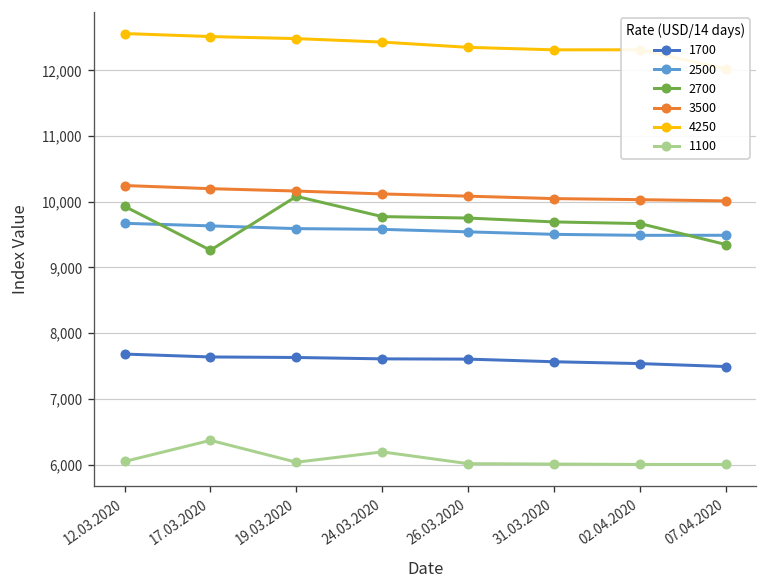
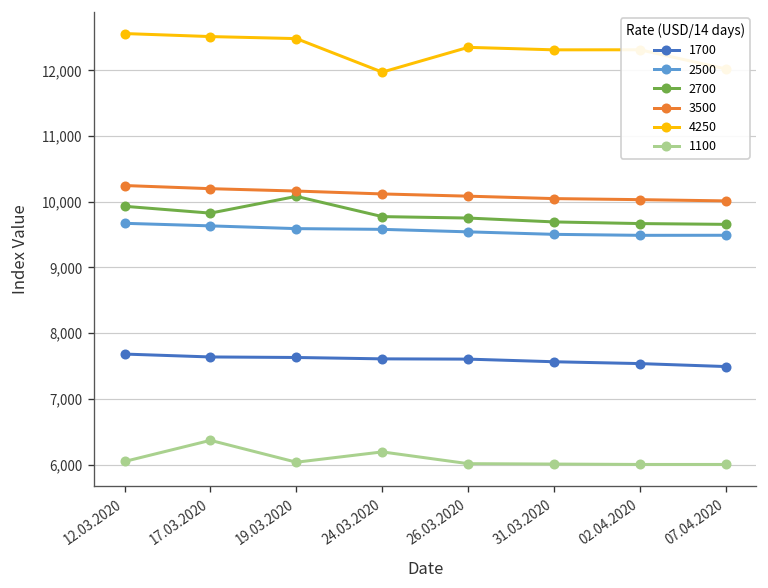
  {
    "2700": {
      "12.03.2020": "9,900",
-     "17.03.2020": "9,300",
+     "17.03.2020": "9,800",
      "19.03.2020": "10,100",
      "24.03.2020": "9,800",
      "26.03.2020": "9,800",
      "31.03.2020": "9,700",
      "02.04.2020": "9,700",
-     "07.04.2020": "9,300"
+     "07.04.2020": "9,700"
    },
    "3500": {
      "12.03.2020": "10,200",
      "17.03.2020": "10,200",
      "19.03.2020": "10,200",
      "24.03.2020": "10,100",
      "26.03.2020": "10,100",
      "31.03.2020": "10,000",
      "02.04.2020": "10,000",
      "07.04.2020": "10,000"
    },
    "4250": {
      "12.03.2020": "12,600",
      "17.03.2020": "12,500",
      "19.03.2020": "12,500",
-     "24.03.2020": "12,400",
+     "24.03.2020": "12,000",
      "26.03.2020": "12,400",
      "31.03.2020": "12,300"
    },
    "1100": {
      "12.03.2020": "6,000",
      "17.03.2020": "6,400",
      "19.03.2020": "6,000",
      "24.03.2020": "6,200",
      "26.03.2020": "6,000",
      "31.03.2020": "6,000",
      "02.04.2020": "6,000",
      "07.04.2020": "6,000"
    }
  }
